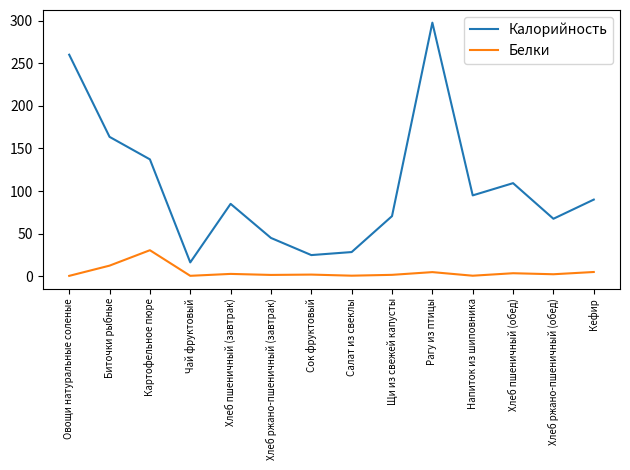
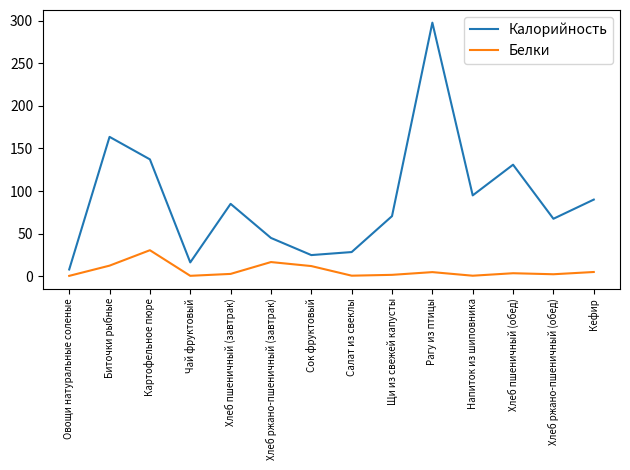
  {
    "Калорийность": {
-     "Овощи натуральные соленые": 260,
+     "Овощи натуральные соленые": 10,
      "Биточки рыбные": 160,
      "Картофельное пюре": 140,
      "Чай фруктовый": 20,
      "Хлеб пшеничный (завтрак)": 90,
      "Хлеб ржано-пшеничный (завтрак)": 50,
      "Сок фруктовый": 20,
      "Салат из свеклы": 30,
      "Щи из свежей капусты": 70,
      "Рагу из птицы": 300,
      "Напиток из шиповника": 90,
-     "Хлеб пшеничный (обед)": 110,
+     "Хлеб пшеничный (обед)": 130,
      "Хлеб ржано-пшеничный (обед)": 70,
      "Кефир": 90
    },
    "Белки": {
      "Овощи натуральные соленые": 0,
      "Биточки рыбные": 10,
      "Картофельное пюре": 30,
      "Чай фруктовый": 0,
      "Хлеб пшеничный (завтрак)": 0,
-     "Хлеб ржано-пшеничный (завтрак)": 0,
-     "Сок фруктовый": 0,
+     "Хлеб ржано-пшеничный (завтрак)": 20,
+     "Сок фруктовый": 10,
      "Салат из свеклы": 0,
      "Щи из свежей капусты": 0,
      "Рагу из птицы": 0,
      "Напиток из шиповника": 0,
      "Хлеб пшеничный (обед)": 0,
      "Хлеб ржано-пшеничный (обед)": 0,
      "Кефир": 10
    }
  }
